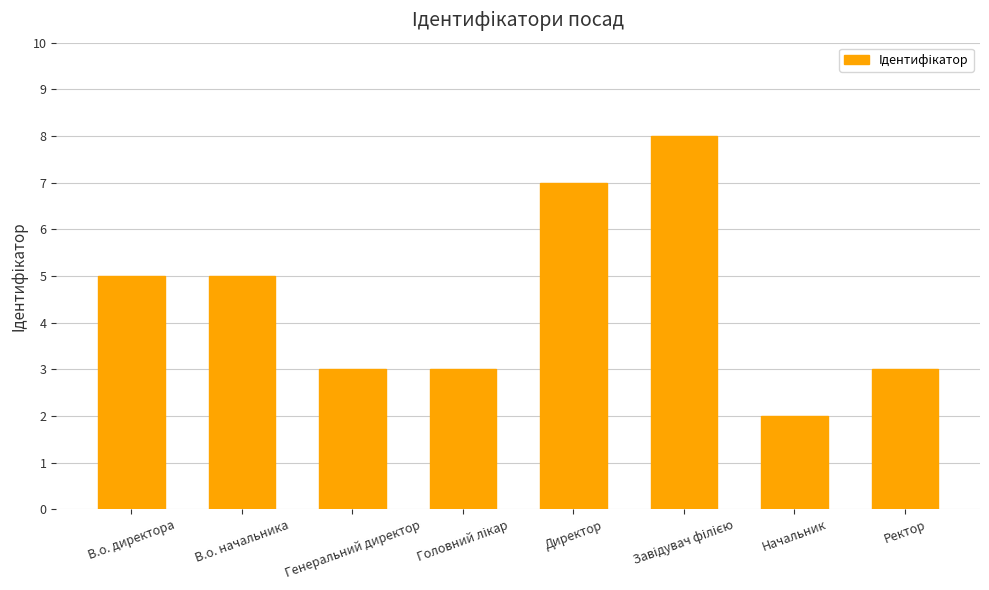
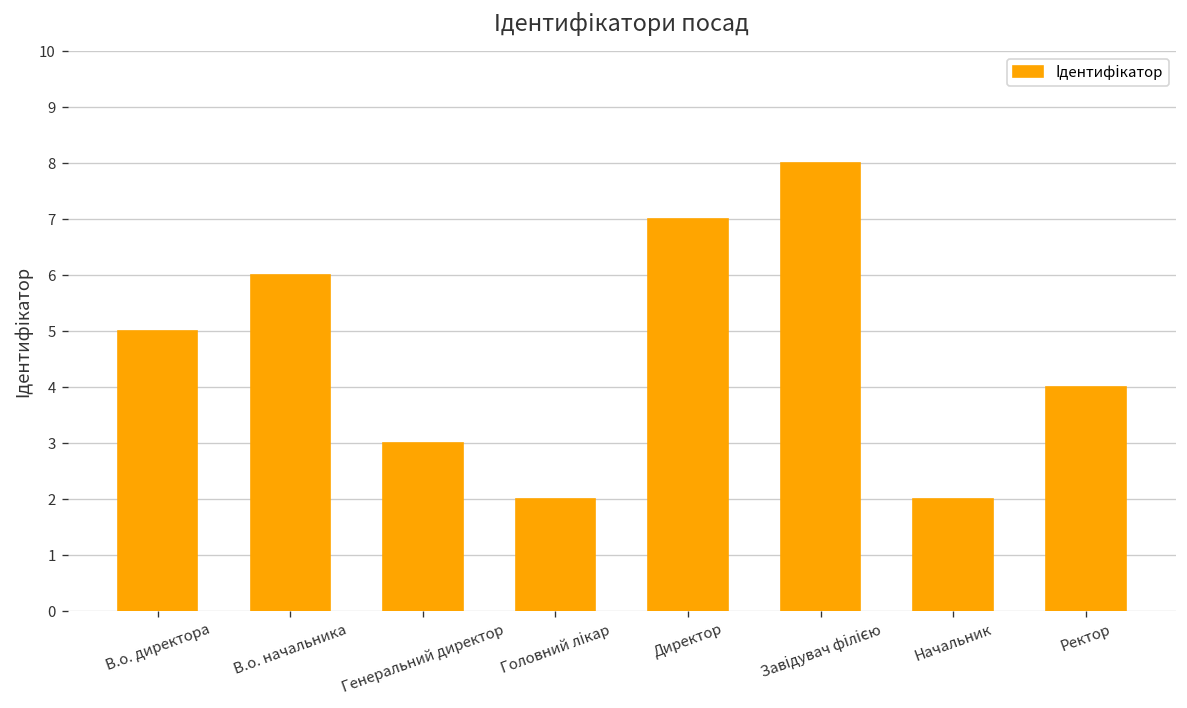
  {
    "В.о. директора": 5,
-   "В.о. начальника": 5,
+   "В.о. начальника": 6,
    "Генеральний директор": 3,
-   "Головний лікар": 3,
+   "Головний лікар": 2,
    "Директор": 7,
    "Завідувач філією": 8,
    "Начальник": 2,
-   "Ректор": 3
+   "Ректор": 4
  }
